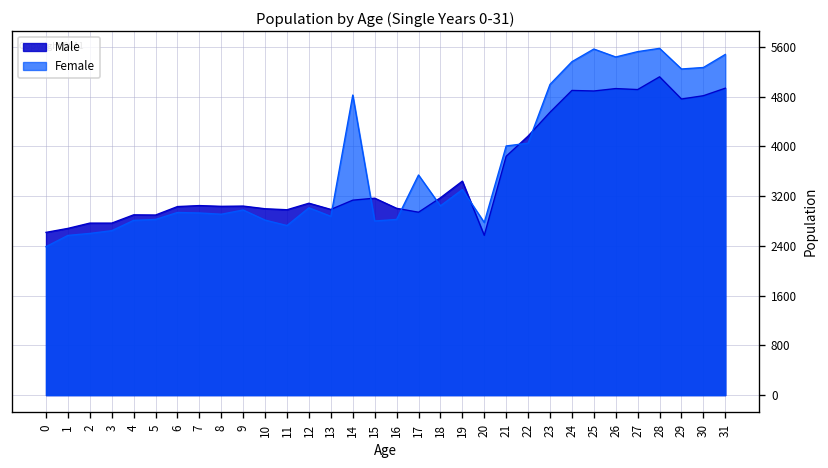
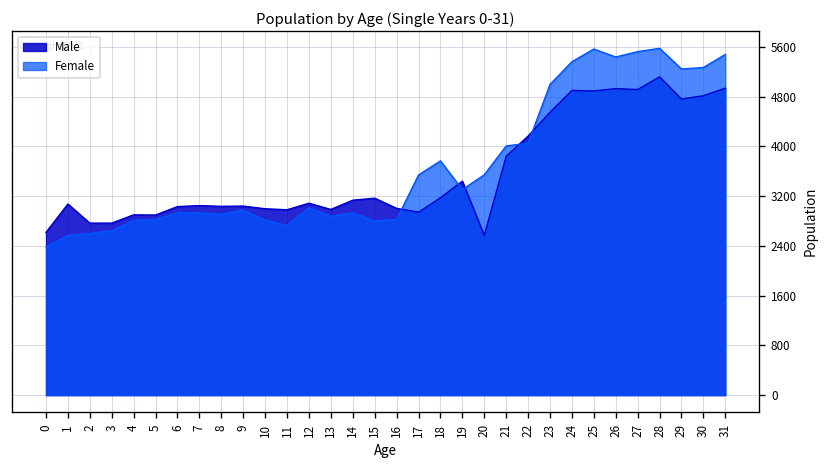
  {
    "Male": {
      "0": 2600,
-     "1": 2700,
+     "1": 3100,
      "2": 2800,
      "3": 2800,
      "4": 2900,
      "5": 2900,
      "6": 3000,
      "7": 3000,
      "8": 3000,
      "9": 3000,
      "10": 3000,
      "11": 3000,
      "12": 3100,
      "13": 3000,
      "14": 3100,
      "15": 3200,
      "16": 3000,
      "17": 2900,
      "18": 3200,
      "19": 3400,
      "20": 2600,
      "21": 3800,
      "22": 4200,
      "23": 4600,
      "24": 4900,
      "25": 4900,
      "26": 4900,
      "27": 4900,
      "28": 5100,
      "29": 4800,
      "30": 4800,
      "31": 4900
    },
    "Female": {
      "0": 2400,
      "1": 2600,
      "2": 2600,
      "3": 2600,
      "4": 2800,
      "5": 2800,
      "6": 2900,
      "7": 2900,
      "8": 2900,
      "9": 3000,
      "10": 2800,
      "11": 2700,
      "12": 3000,
      "13": 2900,
-     "14": 4800,
+     "14": 2900,
      "15": 2800,
      "16": 2800,
      "17": 3500,
-     "18": 3000,
+     "18": 3800,
      "19": 3300,
-     "20": 2800,
+     "20": 3500,
      "21": 4000,
      "22": 4100,
      "23": 5000,
      "24": 5400,
      "25": 5600,
      "26": 5400,
      "27": 5500,
      "28": 5600,
      "29": 5200,
      "30": 5300,
      "31": 5500
    }
  }
